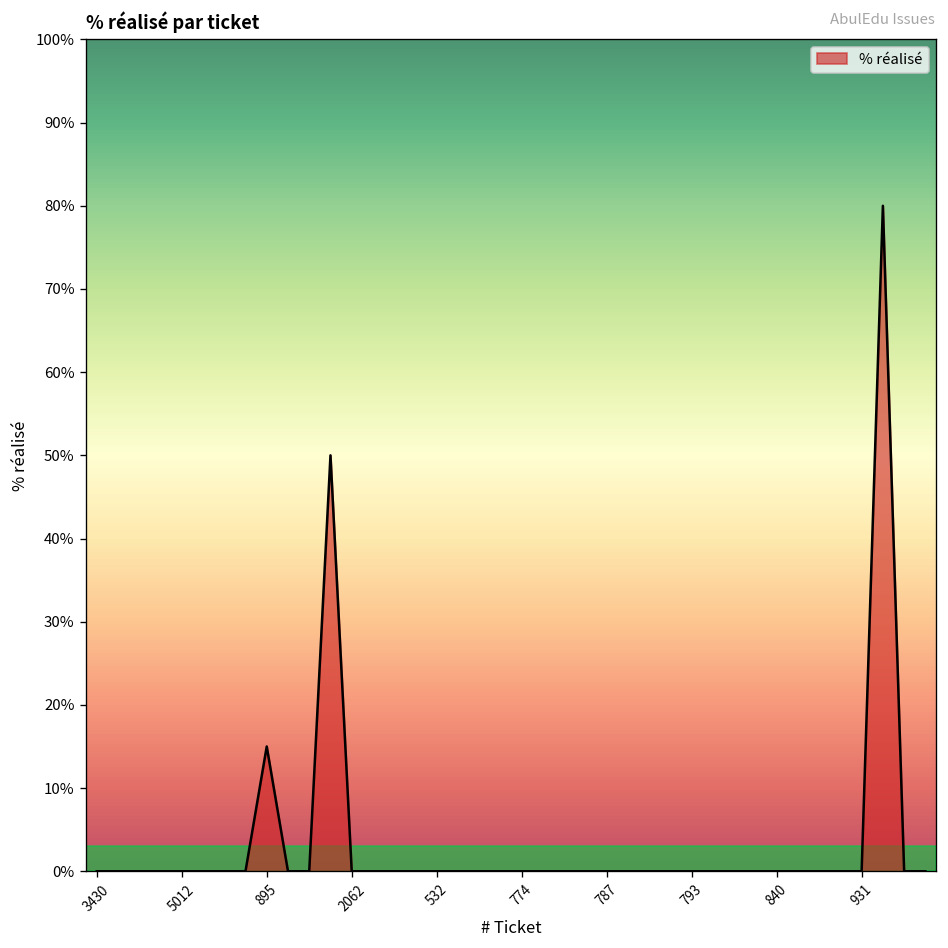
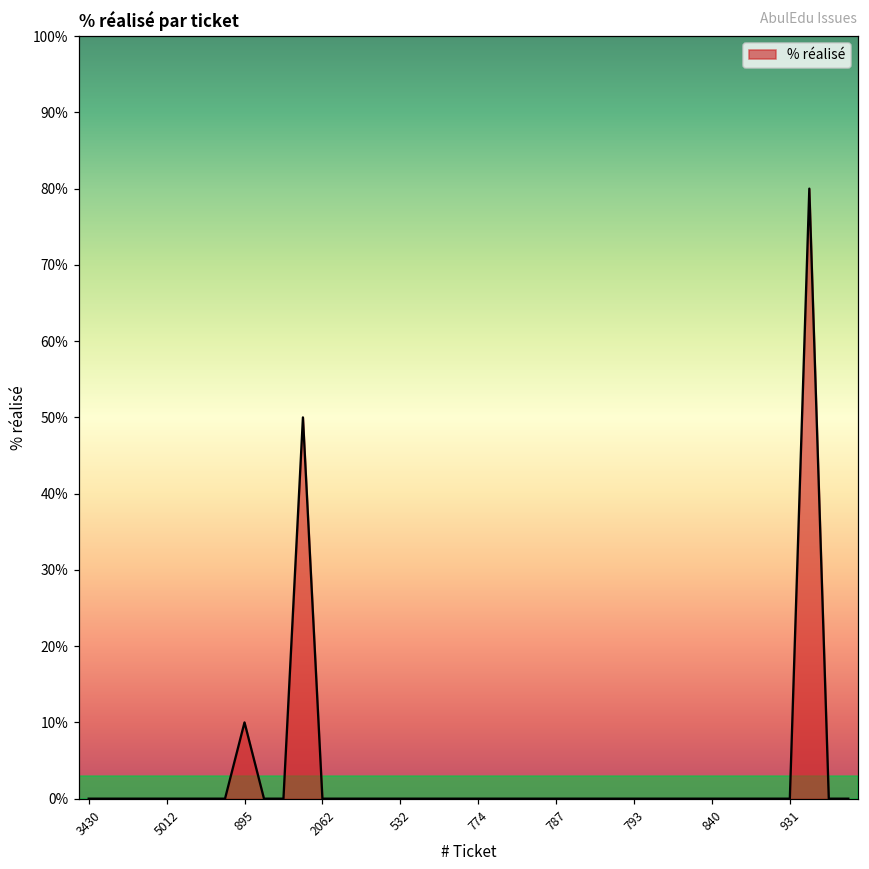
  {
-   "895": "15%"
+   "895": "10%"
  }
